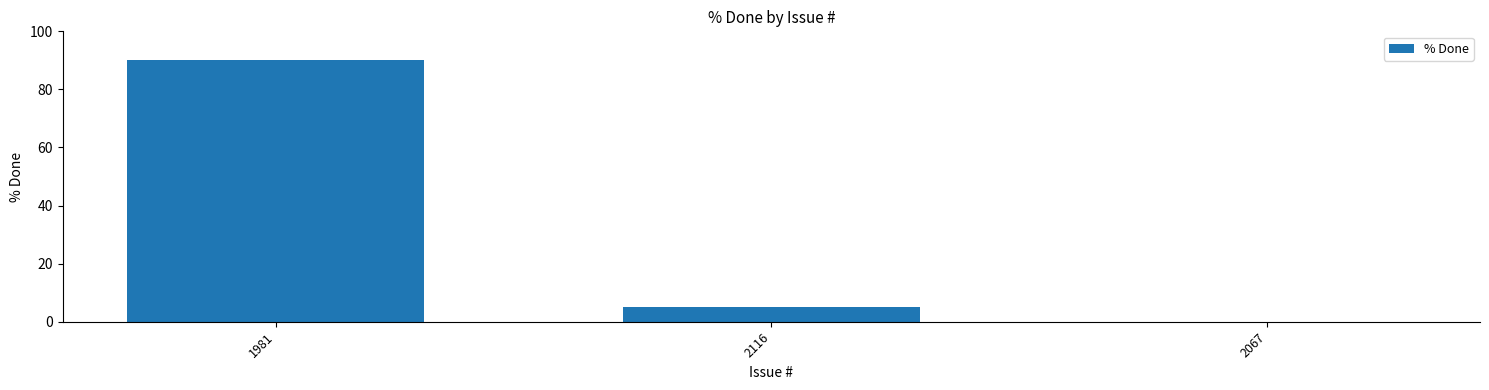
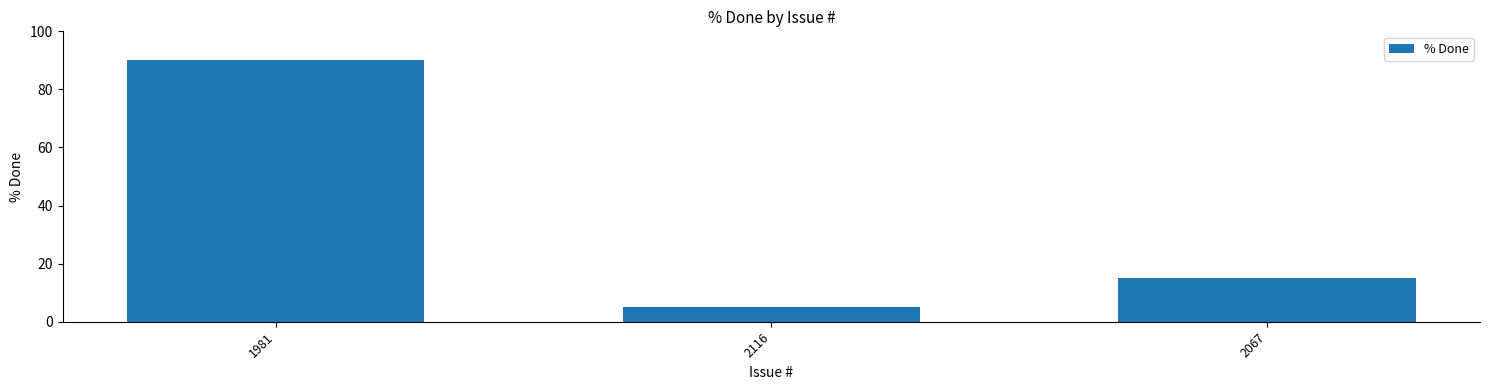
  {
    "1981": 90,
    "2116": 5,
-   "2067": 0
+   "2067": 15
  }
